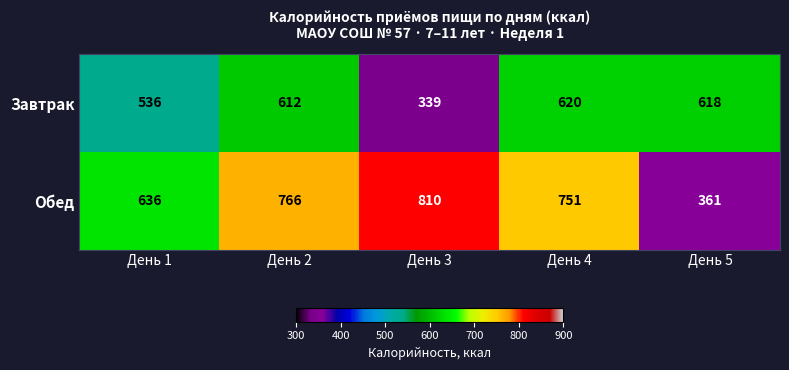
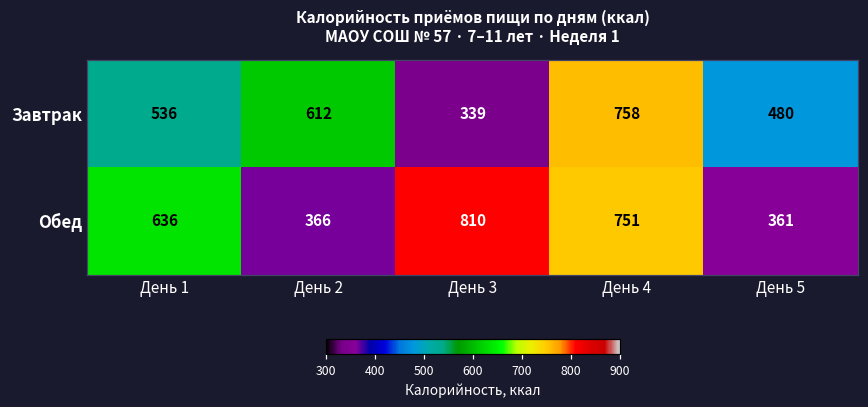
  {
    "Завтрак": {
      "День 1": 536,
      "День 2": 612,
      "День 3": 339,
-     "День 4": 620,
-     "День 5": 618
+     "День 4": 758,
+     "День 5": 480
    },
    "Обед": {
      "День 1": 636,
-     "День 2": 766,
+     "День 2": 366,
      "День 3": 810,
      "День 4": 751,
      "День 5": 361
    }
  }
